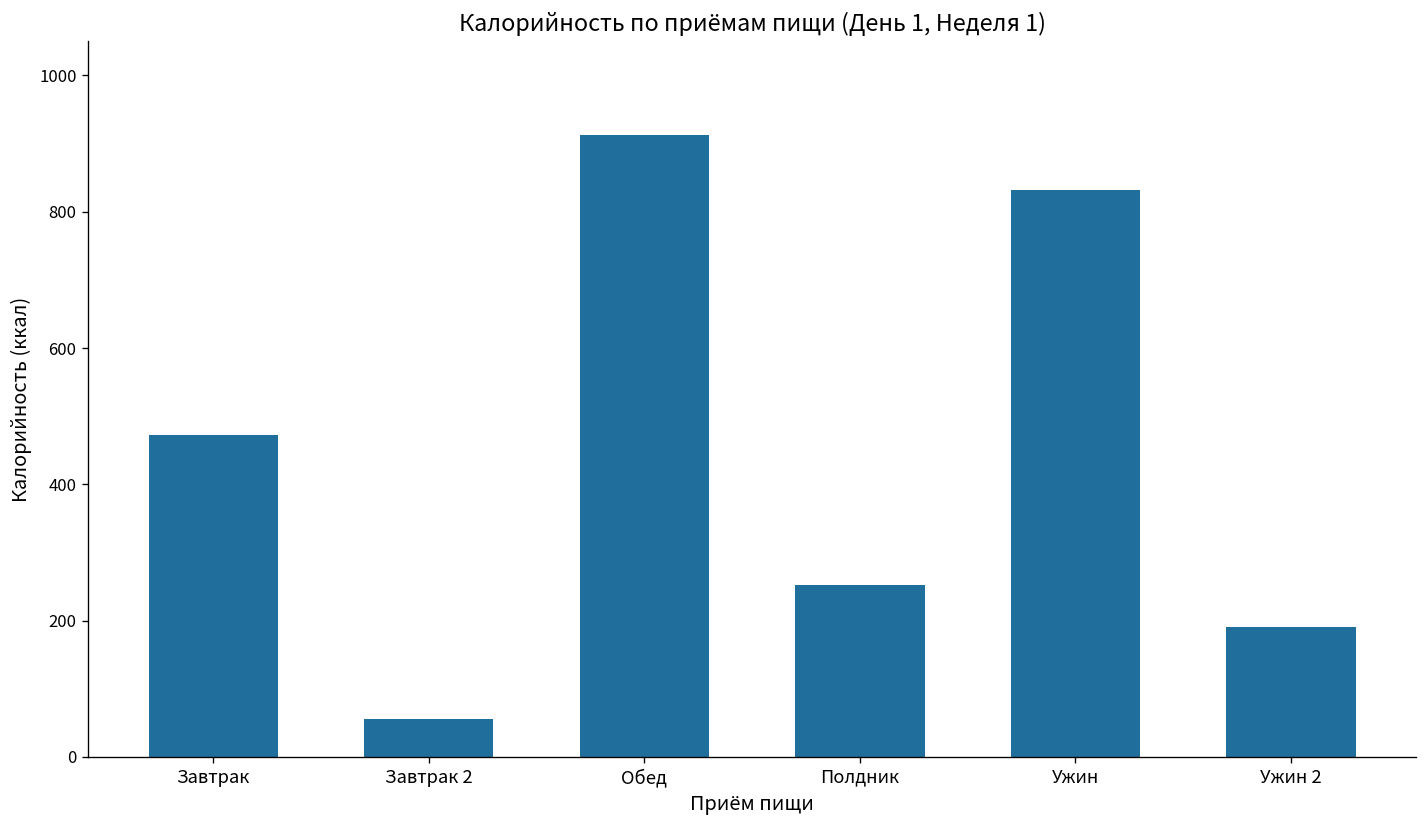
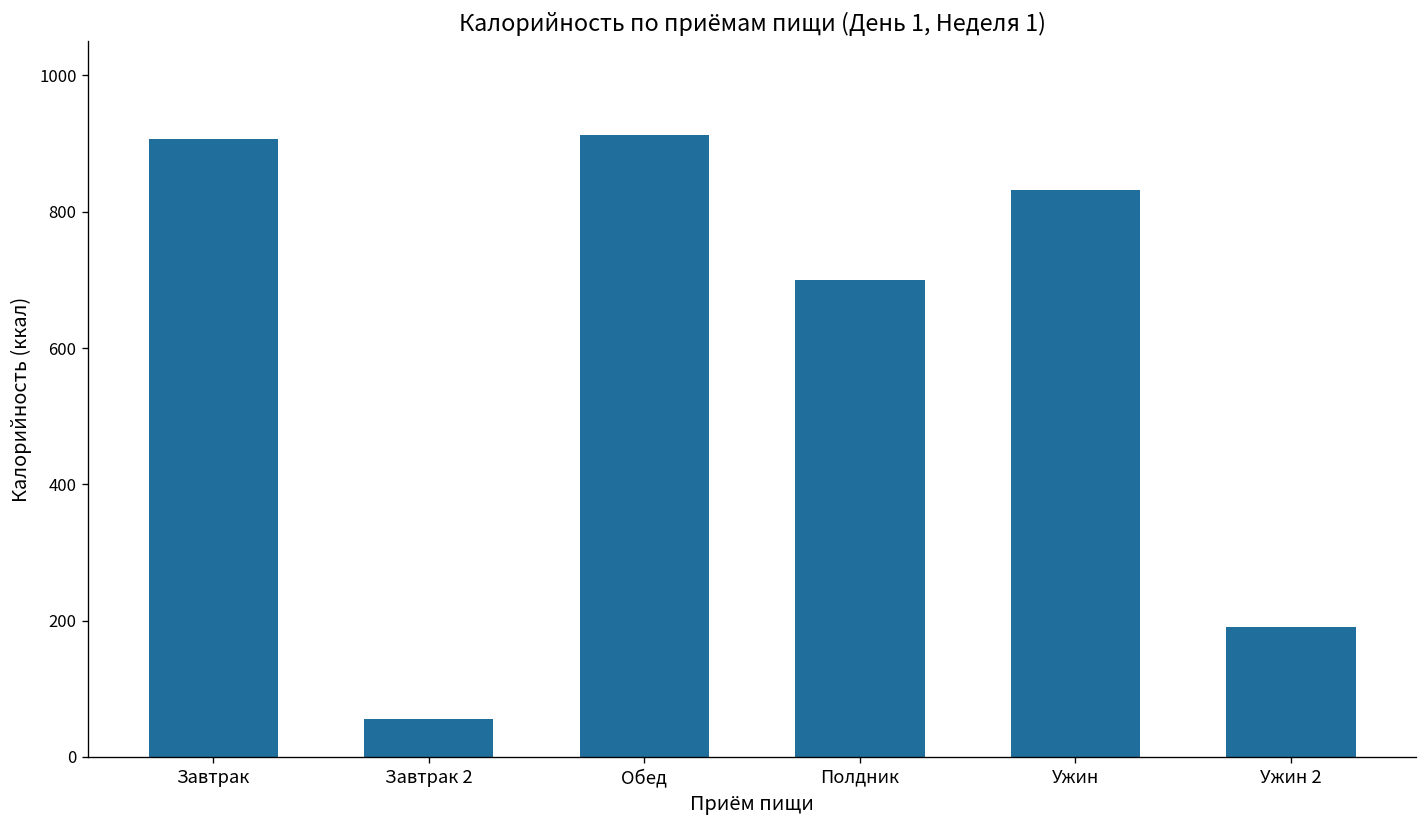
  {
-   "Завтрак": 470,
+   "Завтрак": 910,
    "Завтрак 2": 60,
    "Обед": 910,
-   "Полдник": 250,
+   "Полдник": 700,
    "Ужин": 830,
    "Ужин 2": 190
  }
